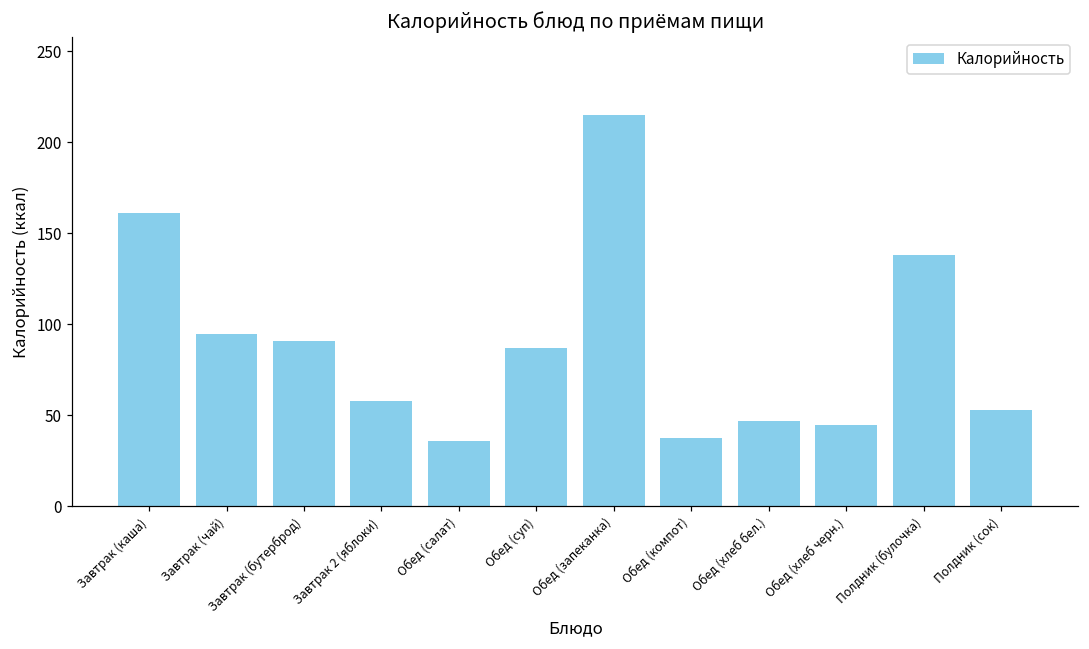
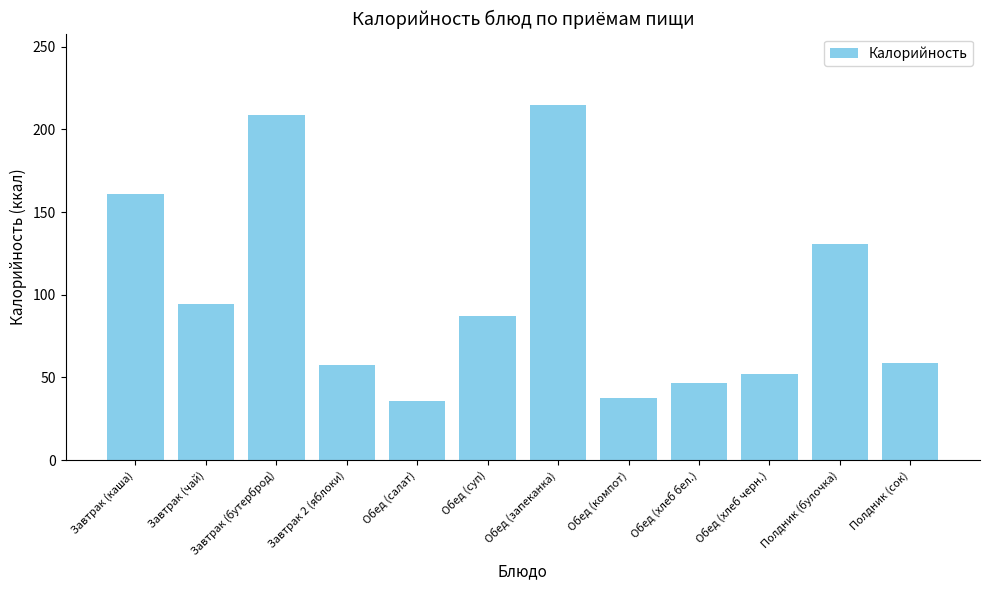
  {
    "Завтрак (каша)": 161,
    "Завтрак (чай)": 95,
-   "Завтрак (бутерброд)": 91,
+   "Завтрак (бутерброд)": 209,
    "Завтрак 2 (яблоки)": 58,
    "Обед (салат)": 36,
    "Обед (суп)": 87,
    "Обед (запеканка)": 215,
    "Обед (компот)": 38,
    "Обед (хлеб бел.)": 47,
-   "Обед (хлеб черн.)": 45,
-   "Полдник (булочка)": 138,
-   "Полдник (сок)": 53
+   "Обед (хлеб черн.)": 52,
+   "Полдник (булочка)": 131,
+   "Полдник (сок)": 59
  }
